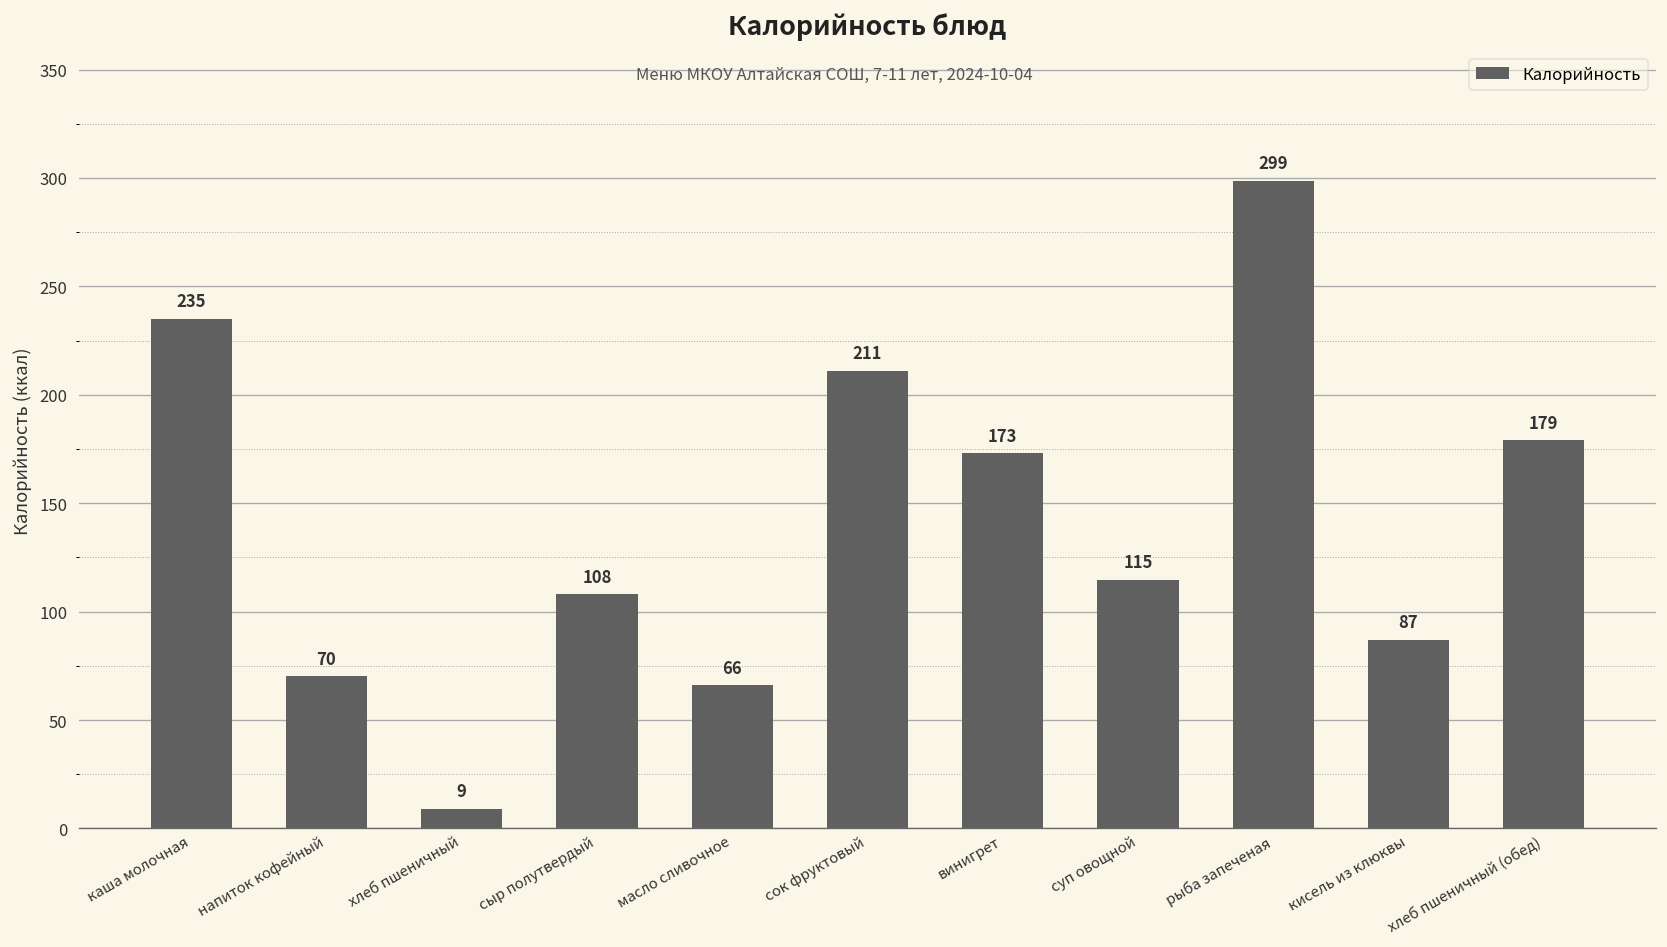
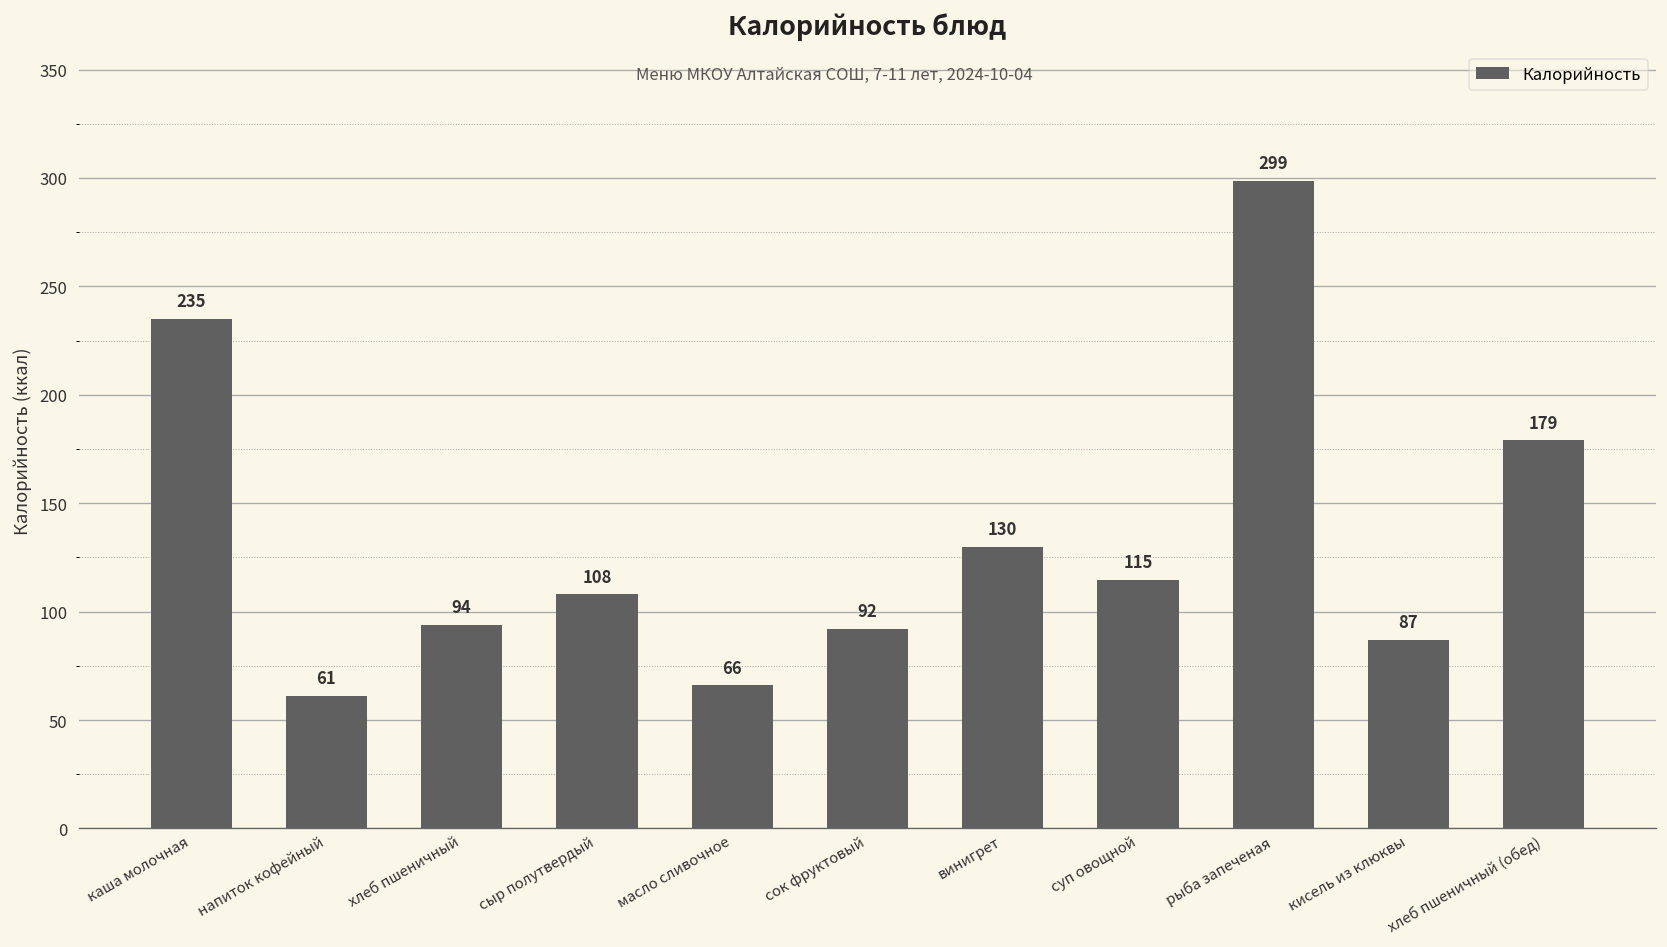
  {
    "каша молочная": 235,
-   "напиток кофейный": 70,
-   "хлеб пшеничный": 9,
+   "напиток кофейный": 61,
+   "хлеб пшеничный": 94,
    "сыр полутвердый": 108,
    "масло сливочное": 66,
-   "сок фруктовый": 211,
-   "винигрет": 173,
+   "сок фруктовый": 92,
+   "винигрет": 130,
    "суп овощной": 115,
    "рыба запеченая": 299,
    "кисель из клюквы": 87,
    "хлеб пшеничный (обед)": 179
  }
